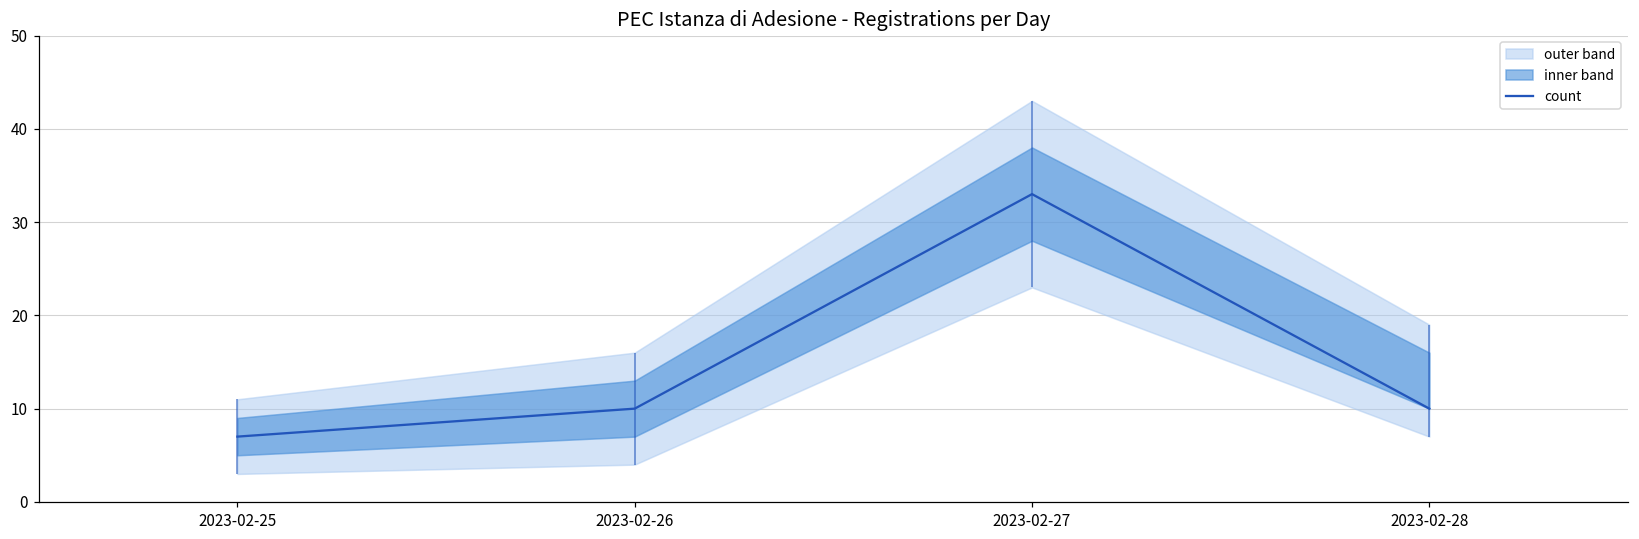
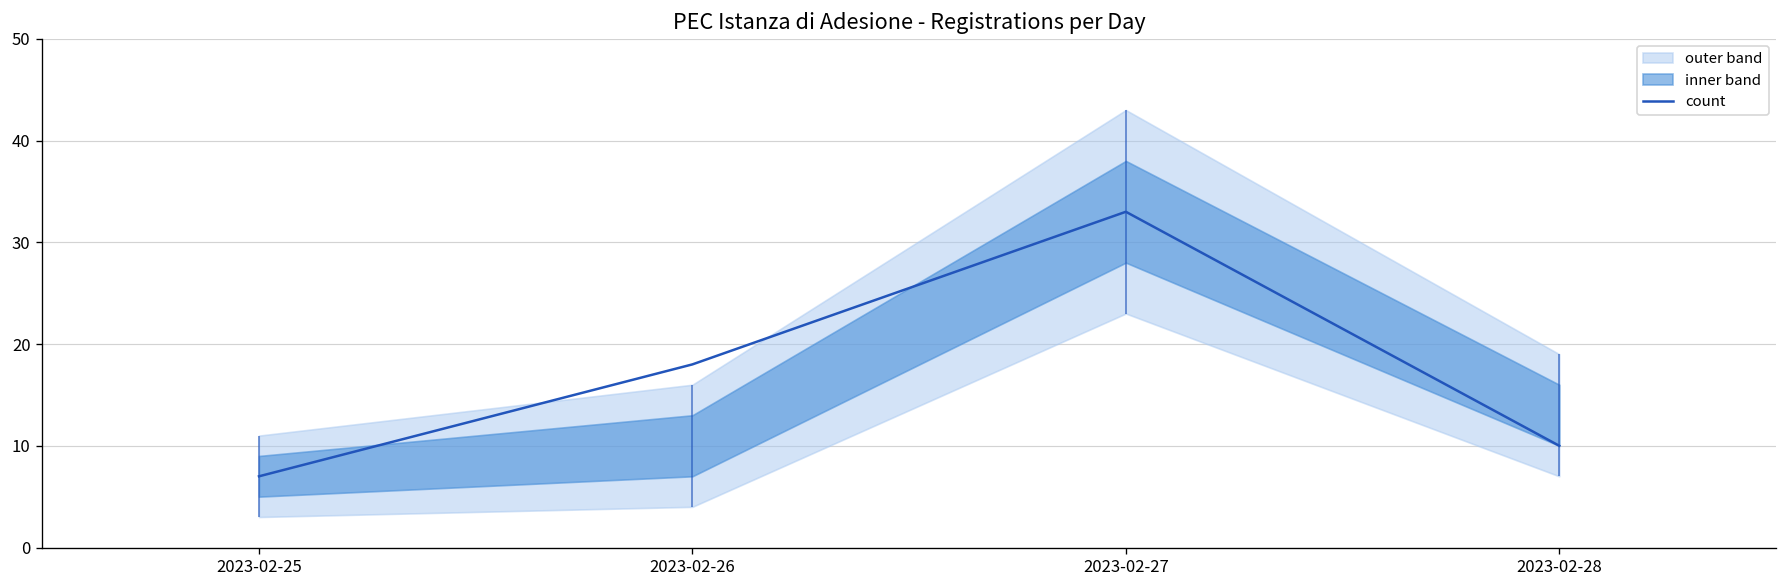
  {
    "count": {
      "2023-02-25": 7,
-     "2023-02-26": 10,
+     "2023-02-26": 18,
      "2023-02-27": 33,
      "2023-02-28": 10
    }
  }
